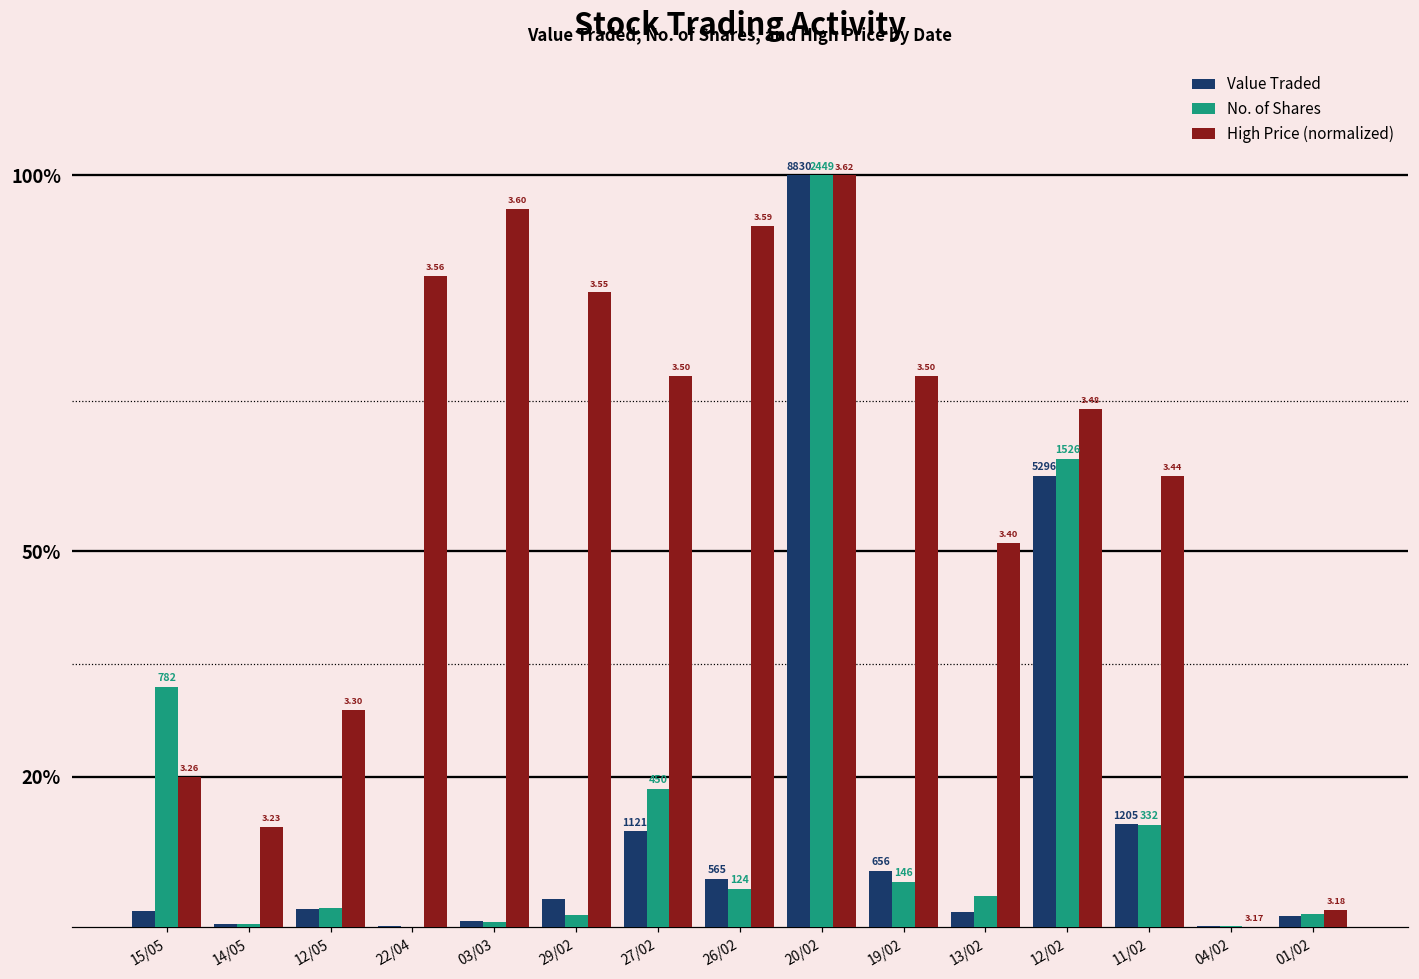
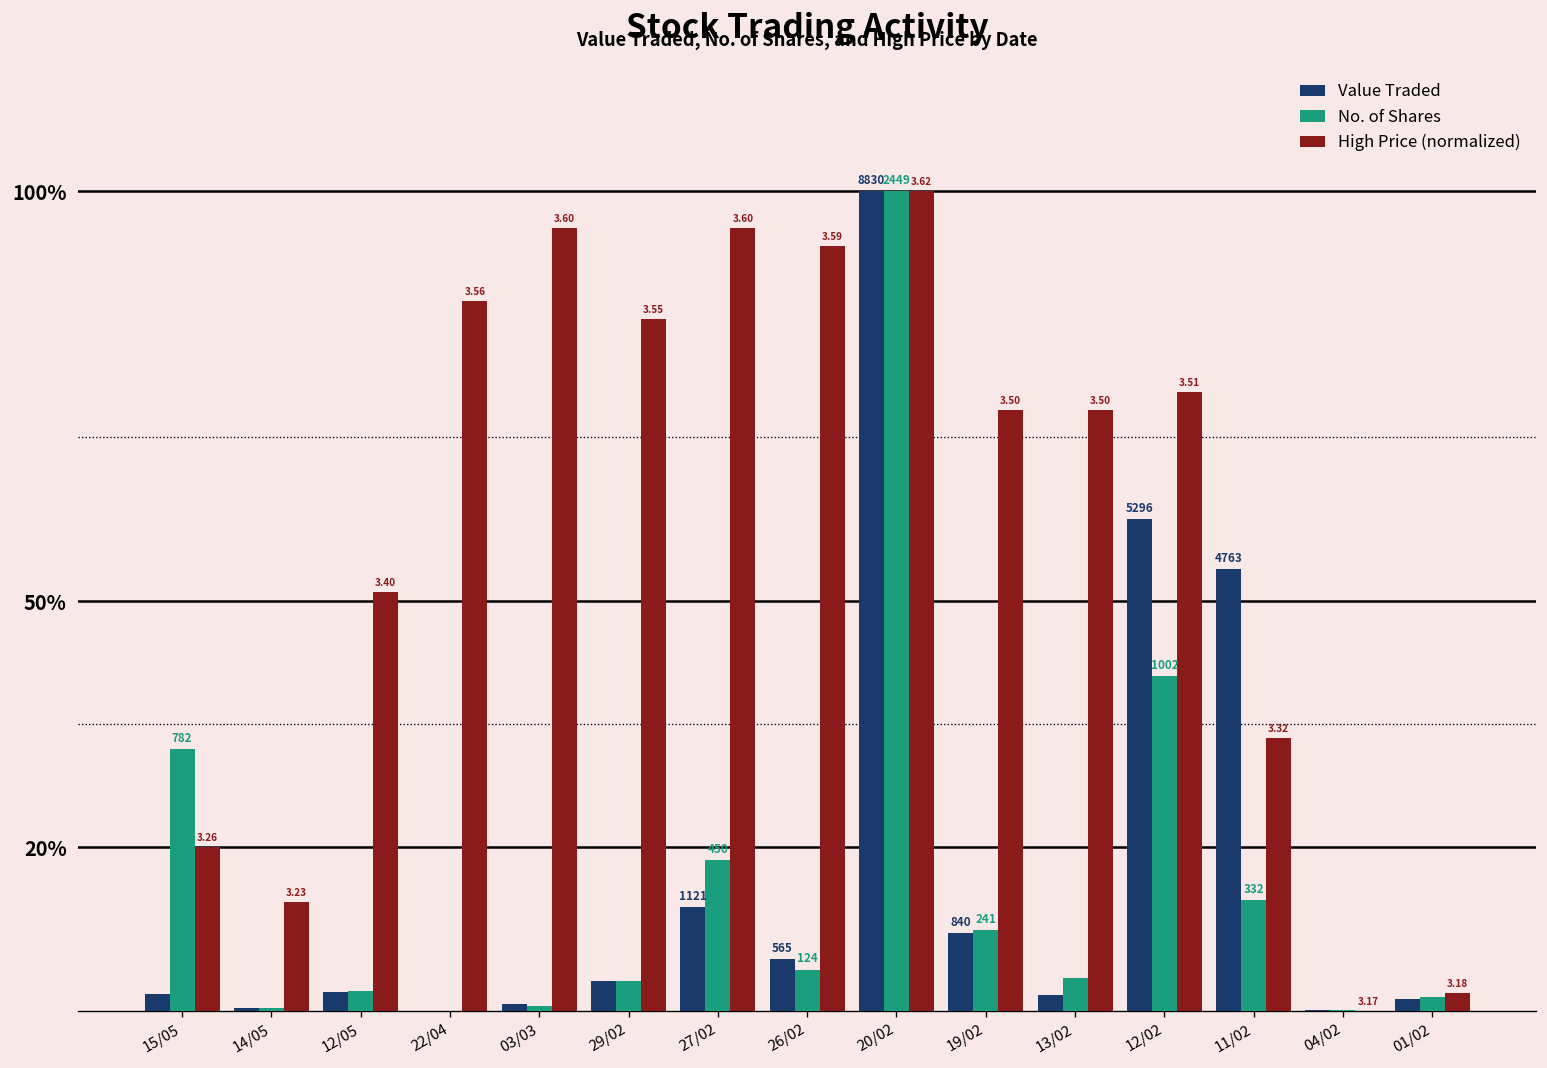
  {
    "Value Traded": {
-     "19/02": "656",
-     "11/02": "1205"
+     "19/02": "840",
+     "11/02": "4763"
    },
    "No. of Shares": {
-     "29/02": "2%",
-     "19/02": "146",
-     "12/02": "1526"
+     "29/02": "4%",
+     "19/02": "241",
+     "12/02": "1002"
    },
    "High Price (normalized)": {
-     "12/05": "3.30",
-     "27/02": "3.50",
-     "13/02": "3.40",
-     "12/02": "3.48",
-     "11/02": "3.44"
+     "12/05": "3.40",
+     "27/02": "3.60",
+     "13/02": "3.50",
+     "12/02": "3.51",
+     "11/02": "3.32"
    }
  }
